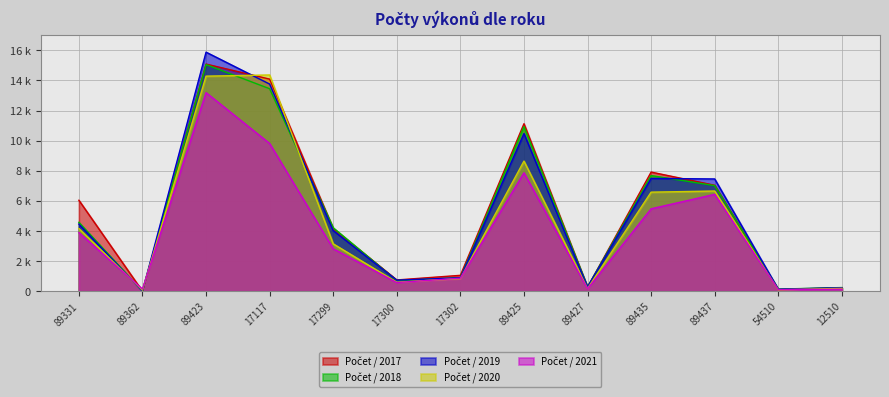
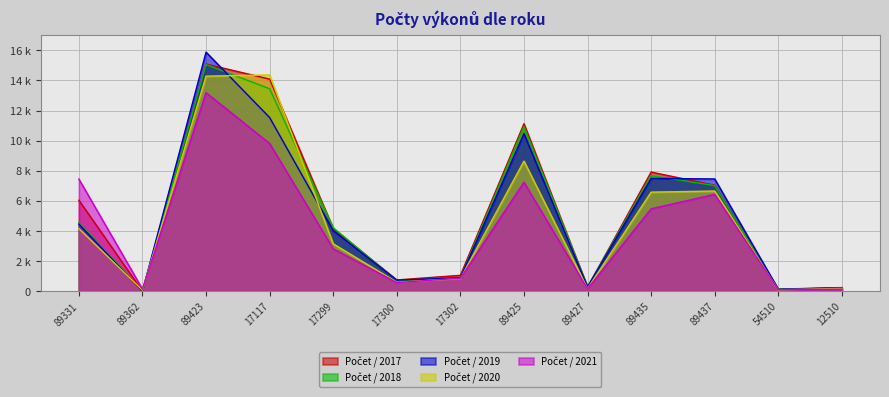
  {
    "Počet / 2017": {
      "89331": 6000,
      "17117": 14100,
      "89425": 11100,
      "89435": 7900
    },
    "Počet / 2018": {
      "17117": 13400,
      "89425": 10900,
      "89435": 7700
    },
    "Počet / 2019": {
      "89423": 15900,
-     "17117": 13800,
+     "17117": 11500,
      "89425": 10500,
      "89435": 7500,
      "89437": 7500
    },
    "Počet / 2020": {
      "89331": 4200,
      "89423": 14300,
      "17117": 14400,
      "17299": 3100,
      "89425": 8600,
      "89435": 6600,
      "89437": 6700
    },
    "Počet / 2021": {
-     "89331": 3900,
+     "89331": 7400,
      "89423": 13200,
      "17117": 9800,
      "17299": 2800,
-     "89425": 7900,
+     "89425": 7200,
      "89435": 5500,
      "89437": 6400
    }
  }
